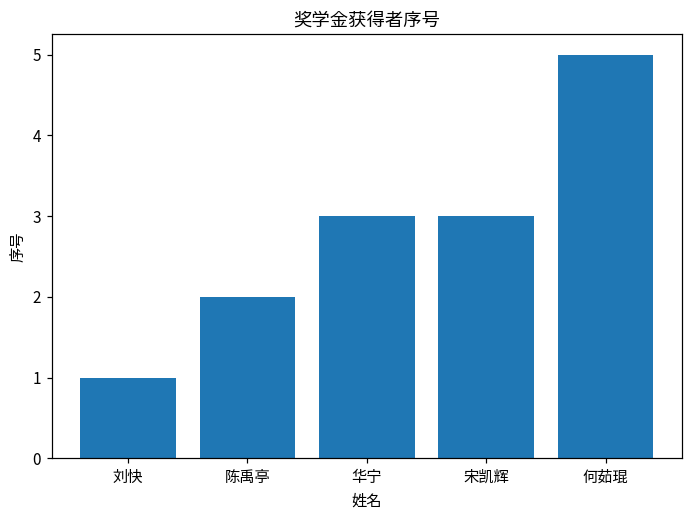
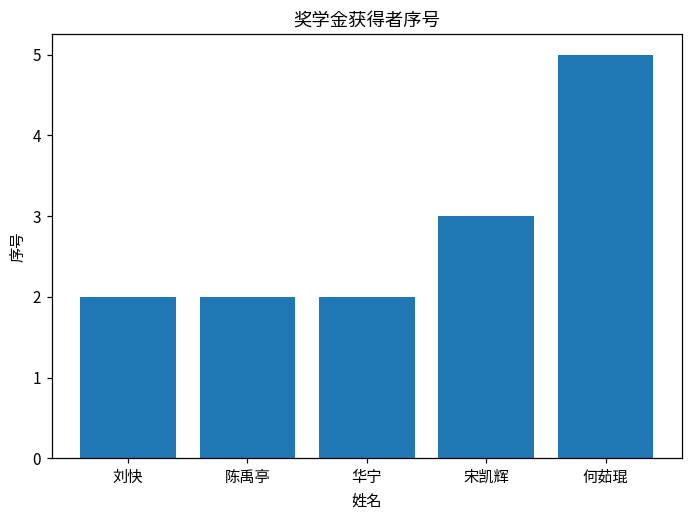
  {
-   "刘快": 1,
+   "刘快": 2,
    "陈禹亭": 2,
-   "华宁": 3,
+   "华宁": 2,
    "宋凯辉": 3,
    "何茹琨": 5
  }
